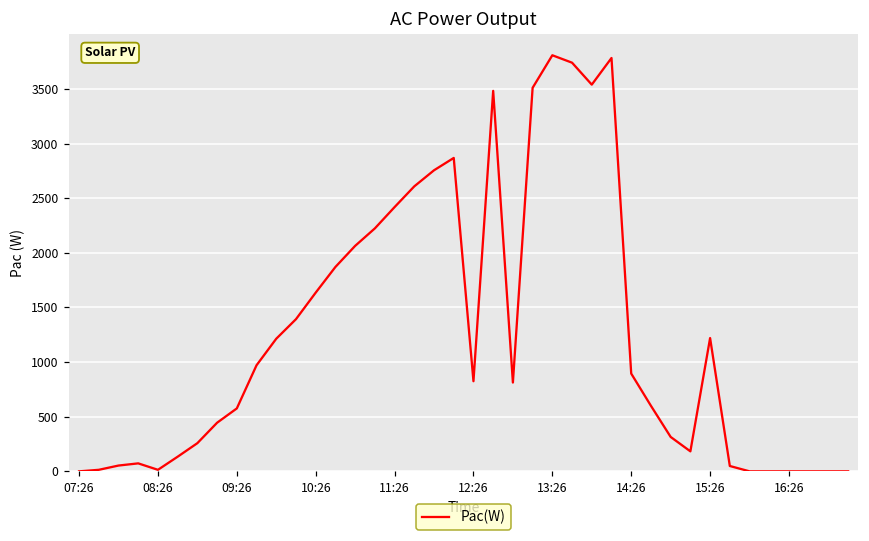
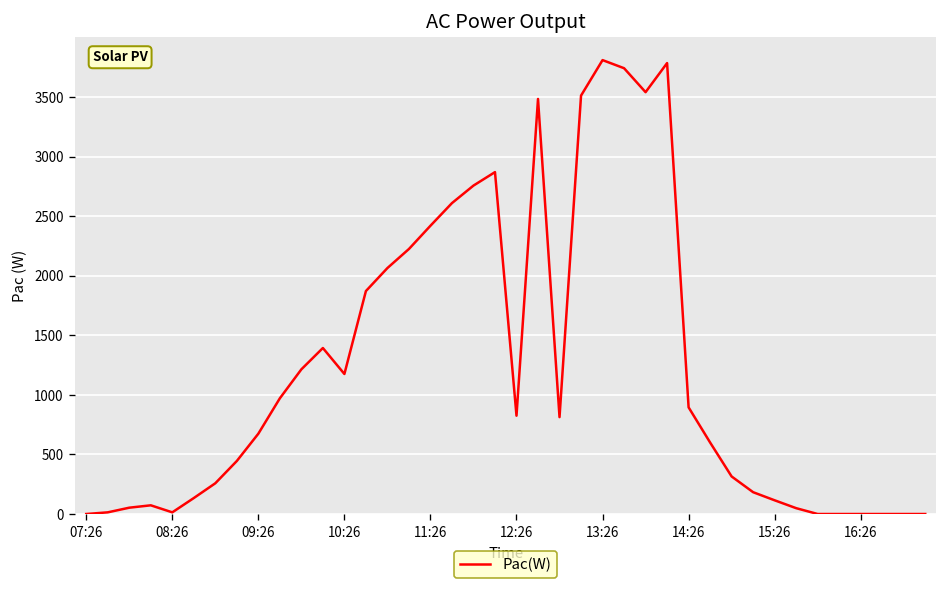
  {
    "07:26": 0,
    "08:26": 0,
-   "09:26": 600,
-   "10:26": 1600,
+   "09:26": 700,
+   "10:26": 1200,
    "11:26": 2400,
    "12:26": 800,
    "13:26": 3800,
    "14:26": 900,
-   "15:26": 1200,
+   "15:26": 100,
    "16:26": 0
  }
